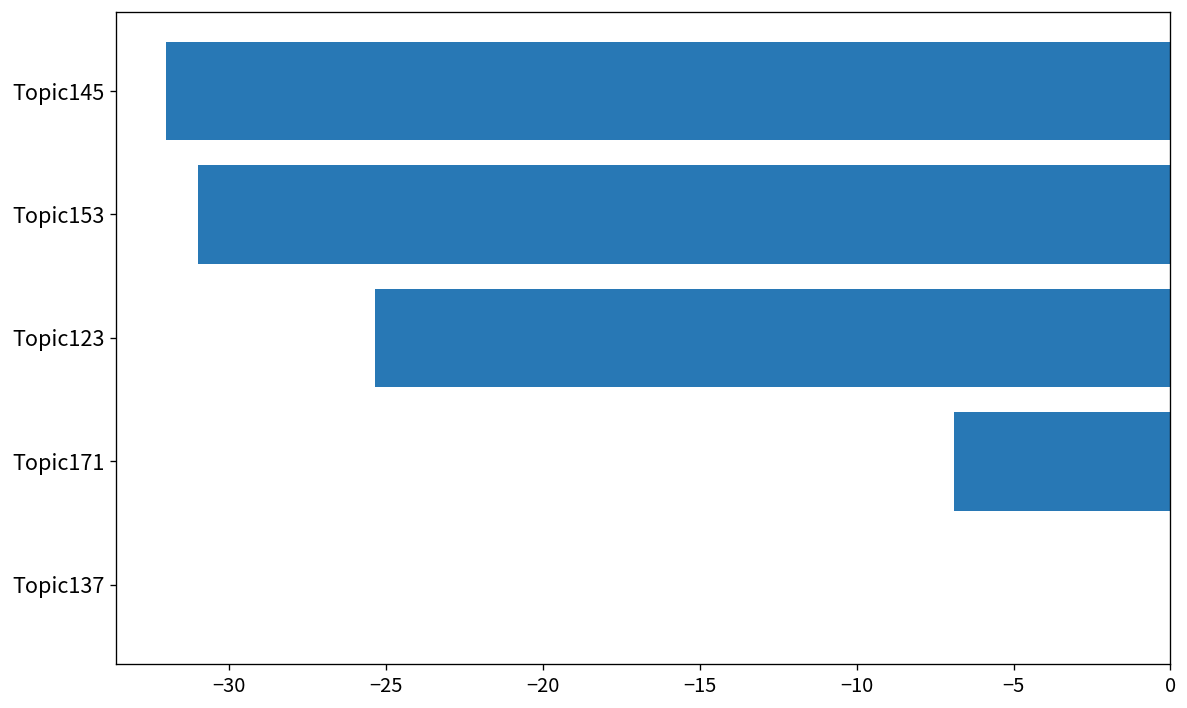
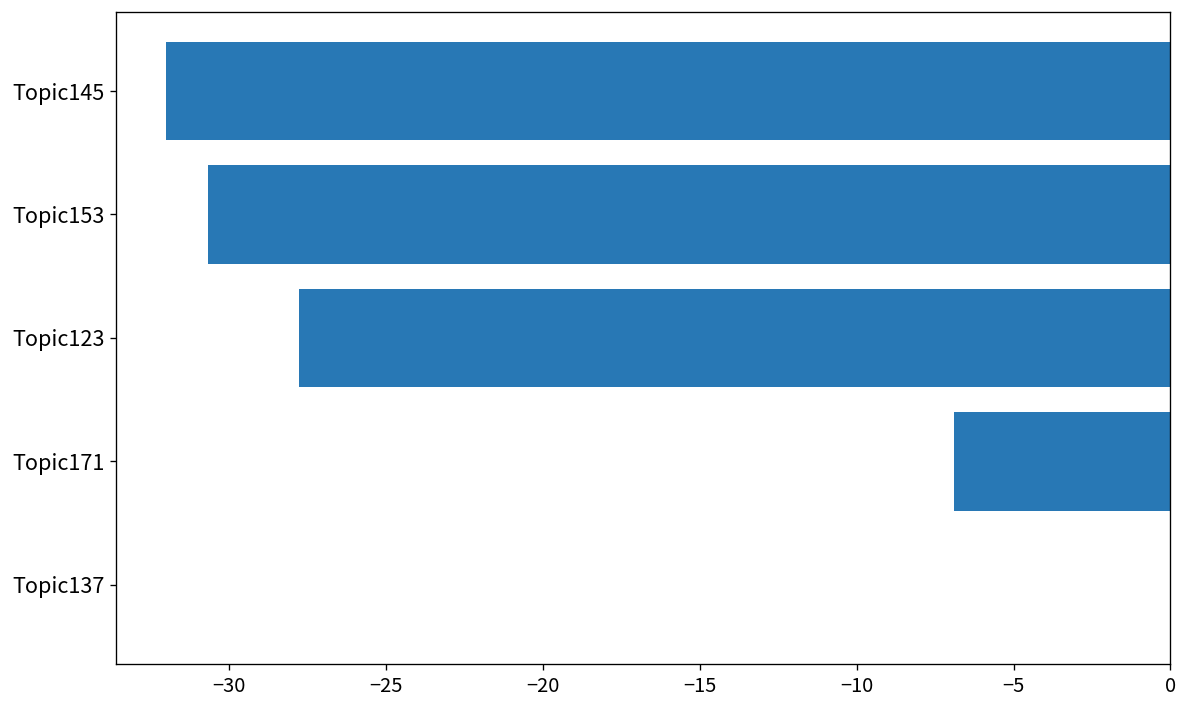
  {
    "Topic145": -32.0,
-   "Topic153": -31.0,
-   "Topic123": -25.3,
+   "Topic153": -30.7,
+   "Topic123": -27.8,
    "Topic171": -6.9,
    "Topic137": 0.0
  }
